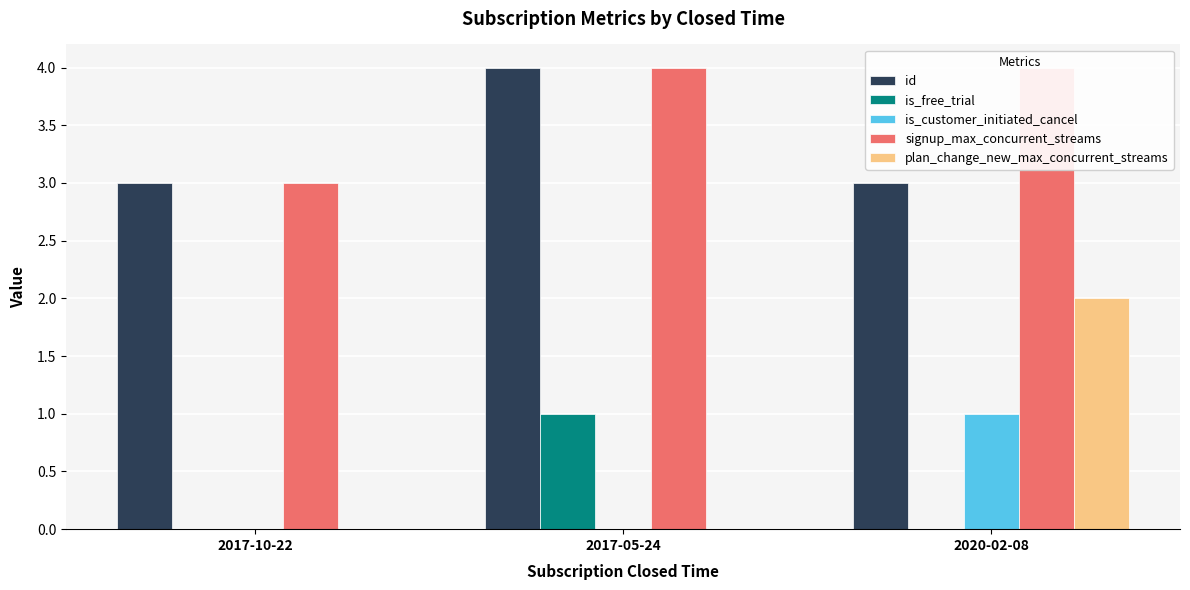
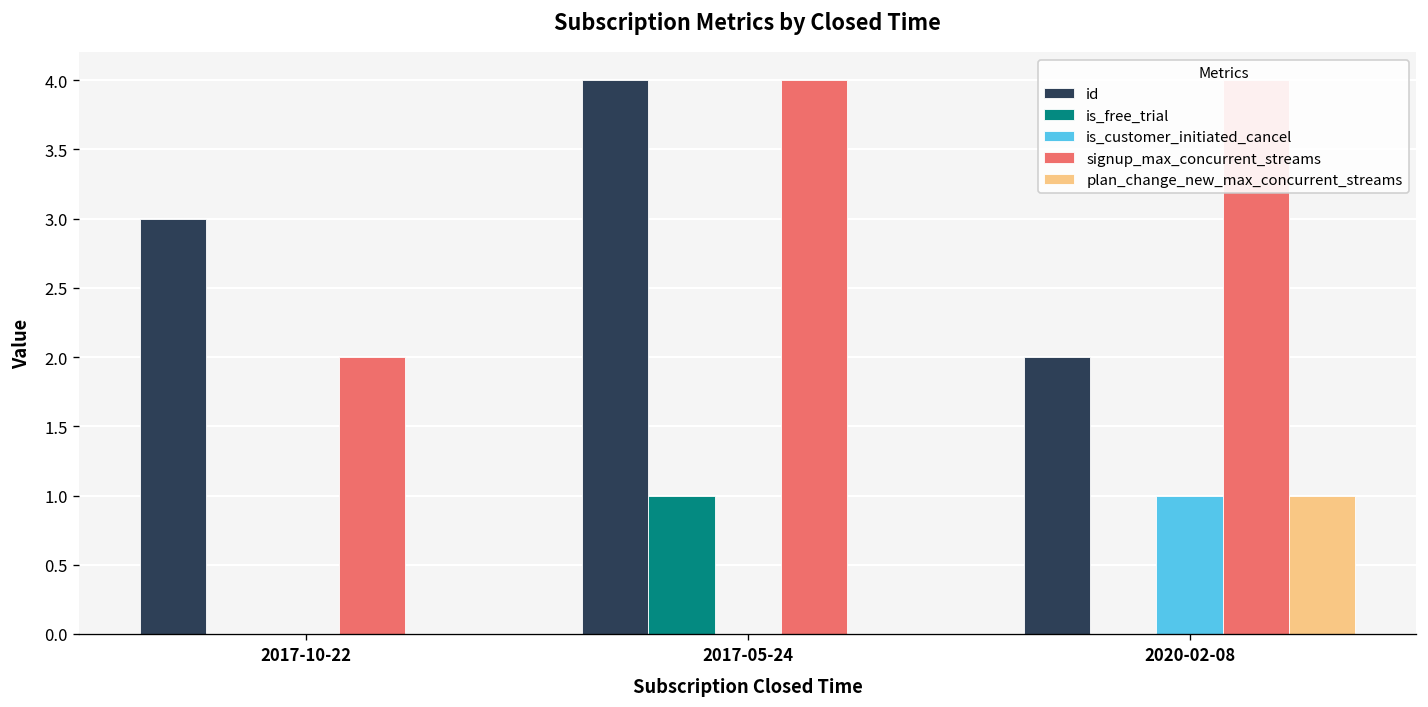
  {
    "id": {
      "2017-10-22": 3,
      "2017-05-24": 4,
-     "2020-02-08": 3
+     "2020-02-08": 2
    },
    "is_free_trial": {
      "2017-10-22": 0,
      "2017-05-24": 1,
      "2020-02-08": 0
    },
    "is_customer_initiated_cancel": {
      "2017-10-22": 0,
      "2017-05-24": 0,
      "2020-02-08": 1
    },
    "signup_max_concurrent_streams": {
-     "2017-10-22": 3,
+     "2017-10-22": 2,
      "2017-05-24": 4
    },
    "plan_change_new_max_concurrent_streams": {
      "2017-10-22": 0,
      "2017-05-24": 0,
-     "2020-02-08": 2
+     "2020-02-08": 1
    }
  }
